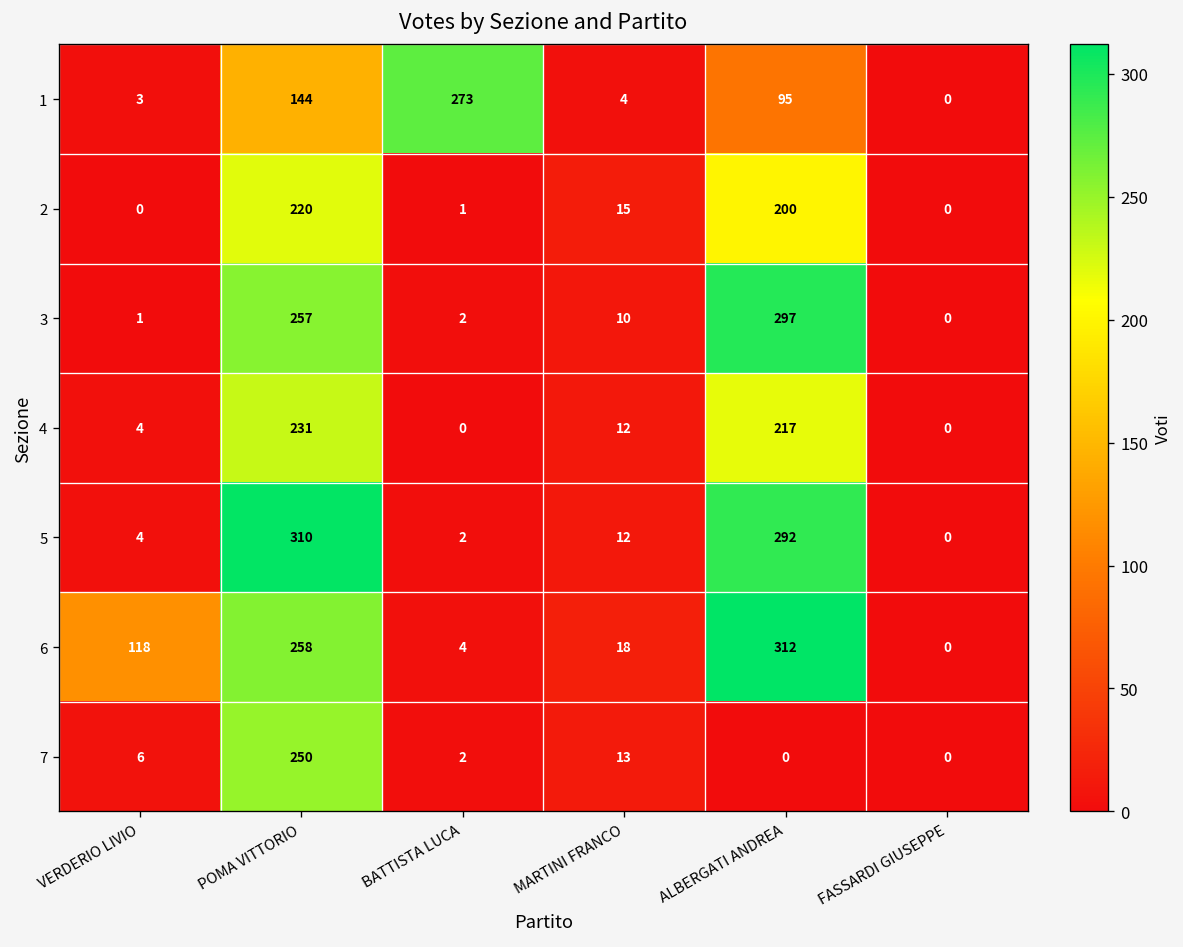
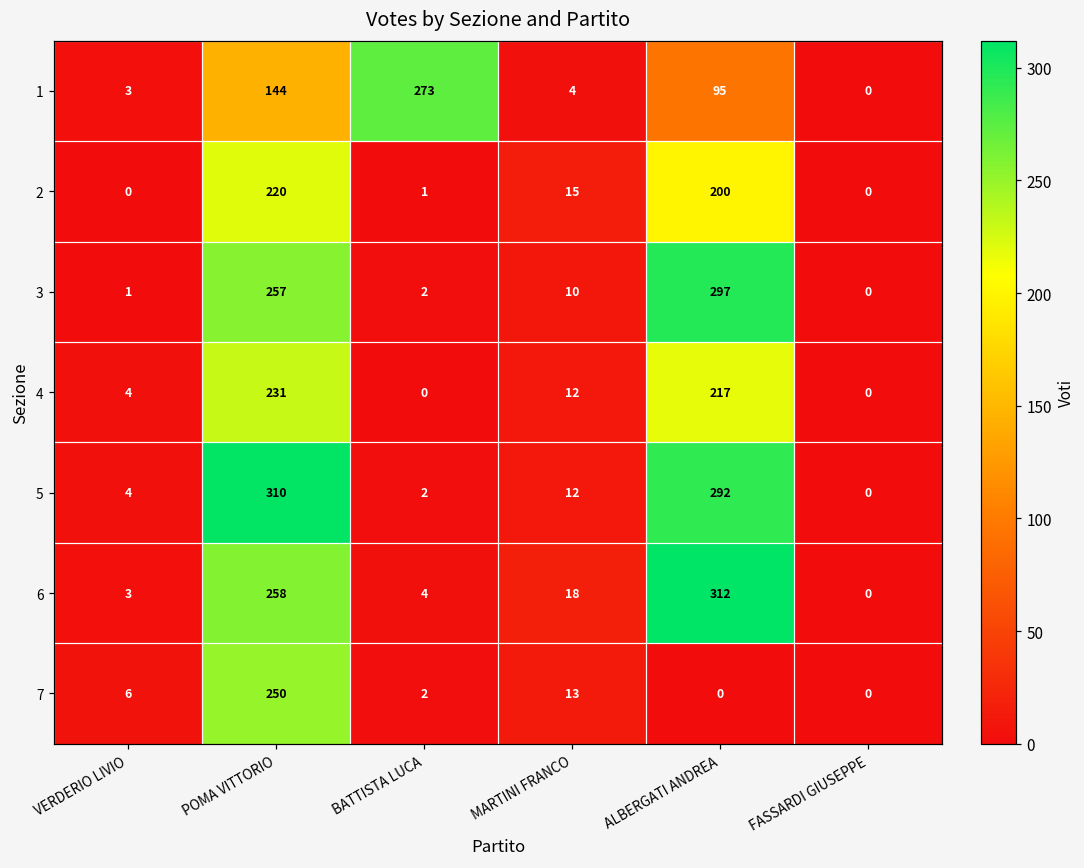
  {
    "1": {
      "VERDERIO LIVIO": 3,
      "POMA VITTORIO": 144,
      "BATTISTA LUCA": 273,
      "MARTINI FRANCO": 4,
      "ALBERGATI ANDREA": 95,
      "FASSARDI GIUSEPPE": 0
    },
    "2": {
      "VERDERIO LIVIO": 0,
      "POMA VITTORIO": 220,
      "BATTISTA LUCA": 1,
      "MARTINI FRANCO": 15,
      "ALBERGATI ANDREA": 200,
      "FASSARDI GIUSEPPE": 0
    },
    "3": {
      "VERDERIO LIVIO": 1,
      "POMA VITTORIO": 257,
      "BATTISTA LUCA": 2,
      "MARTINI FRANCO": 10,
      "ALBERGATI ANDREA": 297,
      "FASSARDI GIUSEPPE": 0
    },
    "4": {
      "VERDERIO LIVIO": 4,
      "POMA VITTORIO": 231,
      "BATTISTA LUCA": 0,
      "MARTINI FRANCO": 12,
      "ALBERGATI ANDREA": 217,
      "FASSARDI GIUSEPPE": 0
    },
    "5": {
      "VERDERIO LIVIO": 4,
      "POMA VITTORIO": 310,
      "BATTISTA LUCA": 2,
      "MARTINI FRANCO": 12,
      "ALBERGATI ANDREA": 292,
      "FASSARDI GIUSEPPE": 0
    },
    "6": {
-     "VERDERIO LIVIO": 118,
+     "VERDERIO LIVIO": 3,
      "POMA VITTORIO": 258,
      "BATTISTA LUCA": 4,
      "MARTINI FRANCO": 18,
      "ALBERGATI ANDREA": 312,
      "FASSARDI GIUSEPPE": 0
    },
    "7": {
      "VERDERIO LIVIO": 6,
      "POMA VITTORIO": 250,
      "BATTISTA LUCA": 2,
      "MARTINI FRANCO": 13,
      "ALBERGATI ANDREA": 0,
      "FASSARDI GIUSEPPE": 0
    }
  }
